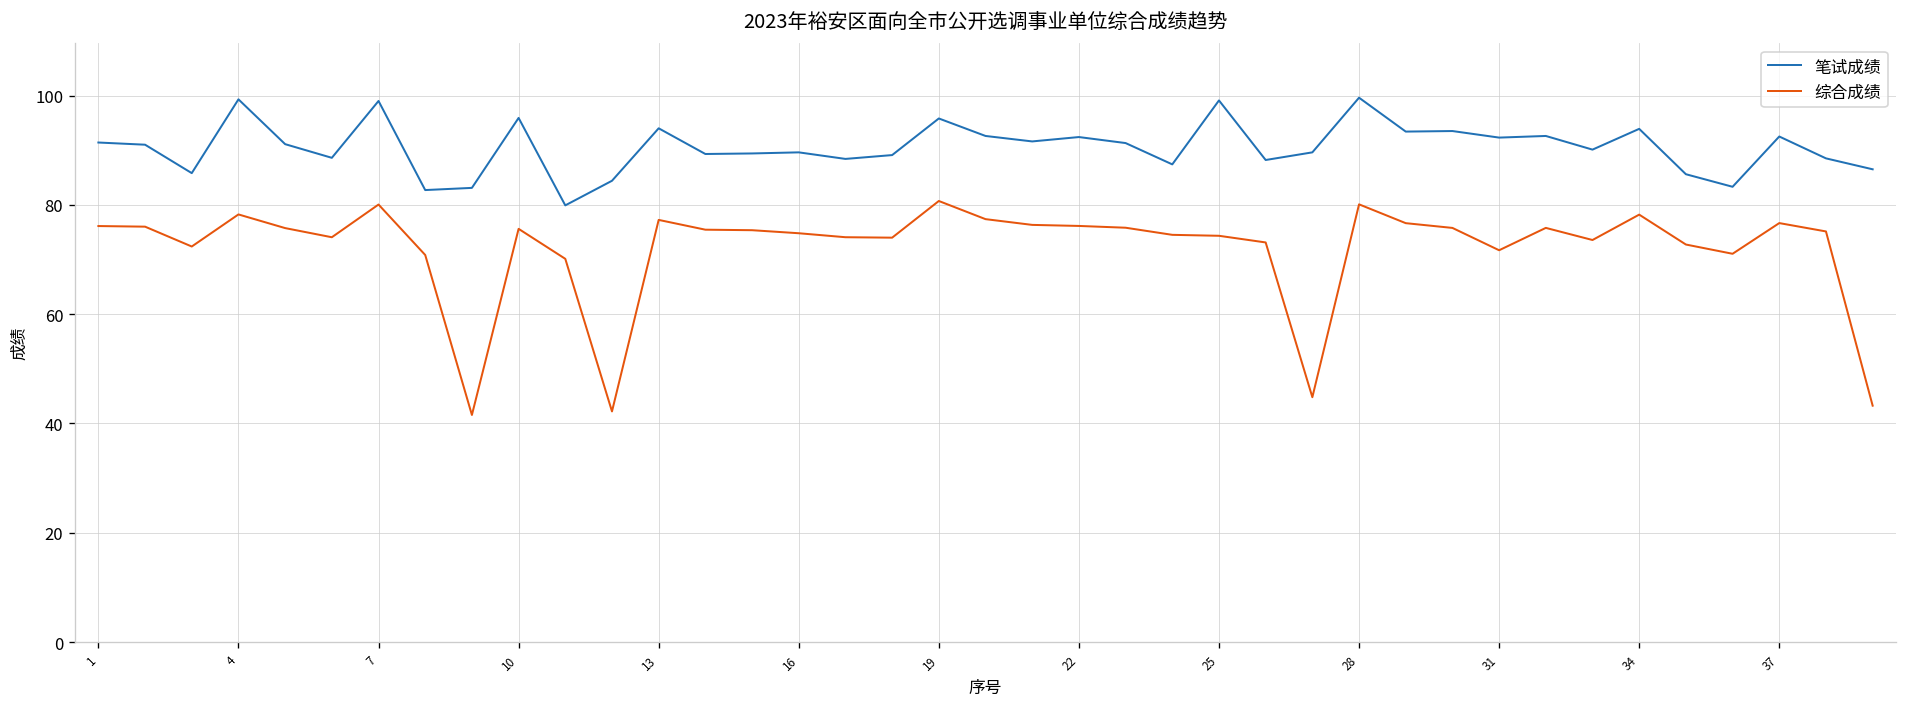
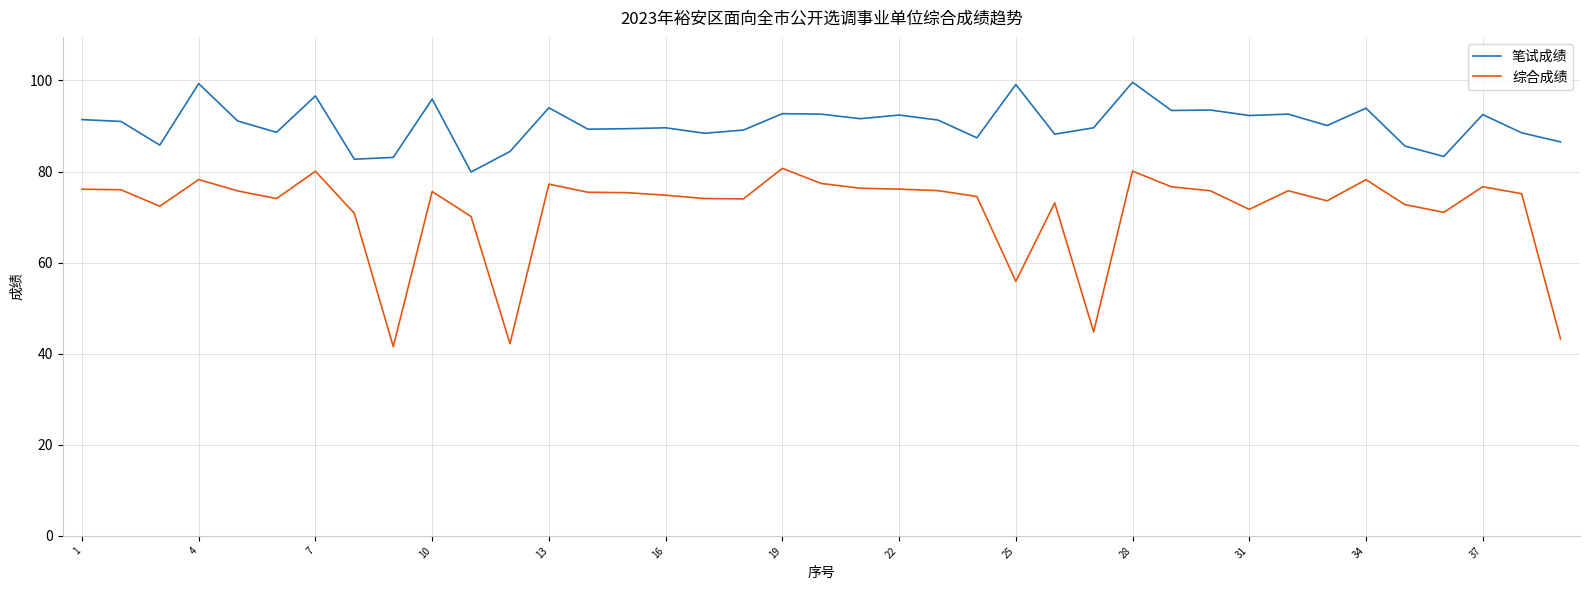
  {
    "笔试成绩": {
      "1": 91,
      "4": 99,
-     "7": 99,
+     "7": 97,
      "10": 96,
      "13": 94,
      "16": 90,
-     "19": 96,
+     "19": 93,
      "22": 92,
      "25": 99,
      "28": 100,
      "31": 92,
      "34": 94,
      "37": 93
    },
    "综合成绩": {
      "1": 76,
      "4": 78,
      "7": 80,
      "10": 76,
      "13": 77,
      "16": 75,
      "19": 81,
      "22": 76,
-     "25": 74,
+     "25": 56,
      "28": 80,
      "31": 72,
      "34": 78,
      "37": 77
    }
  }
